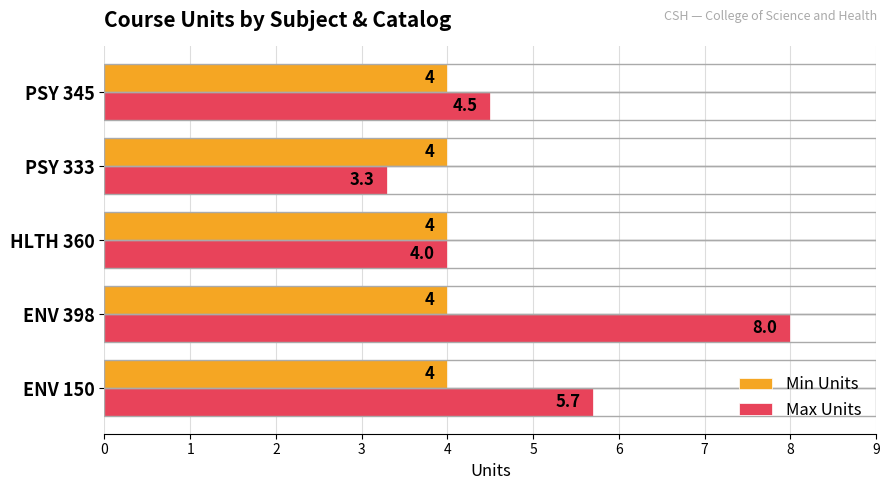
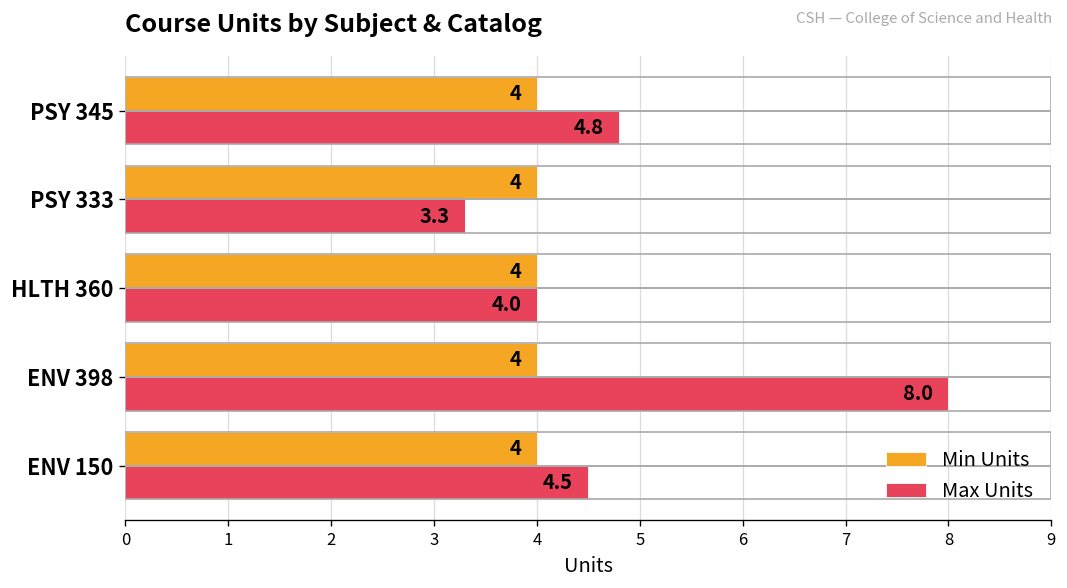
  {
    "Min Units": {
      "PSY 345": 4,
      "PSY 333": 4,
      "HLTH 360": 4,
      "ENV 398": 4,
      "ENV 150": 4
    },
    "Max Units": {
-     "PSY 345": 4.5,
+     "PSY 345": 4.8,
      "PSY 333": 3.3,
      "HLTH 360": 4.0,
      "ENV 398": 8.0,
-     "ENV 150": 5.7
+     "ENV 150": 4.5
    }
  }
